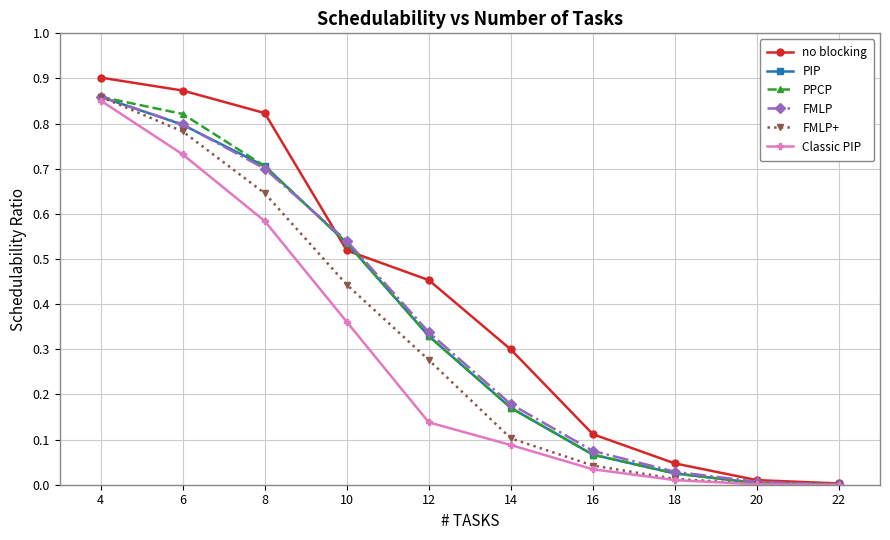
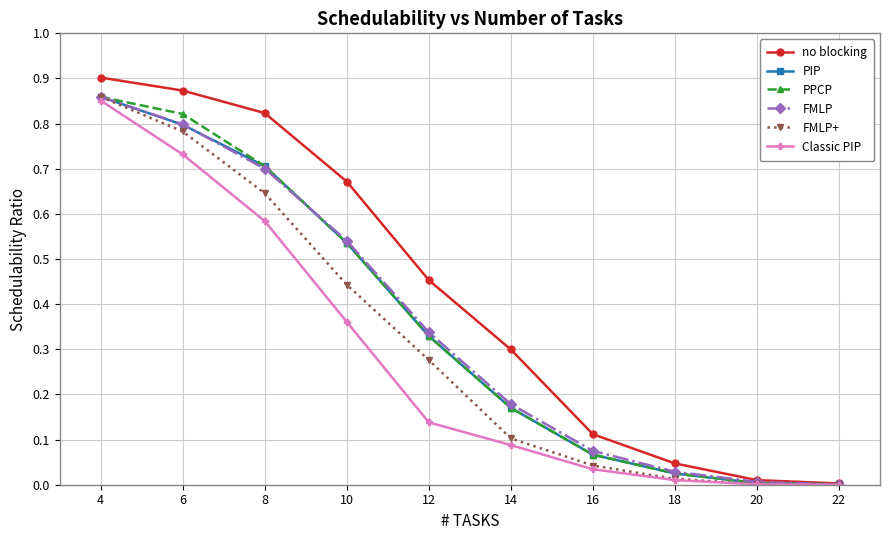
  {
    "no blocking": {
      "4": 0.90,
      "6": 0.87,
      "8": 0.82,
-     "10": 0.52,
+     "10": 0.67,
      "12": 0.45,
      "14": 0.30,
      "16": 0.11,
      "18": 0.05
    },
    "PPCP": {
      "6": 0.82
    },
    "FMLP": {
      "12": 0.34,
      "14": 0.18,
      "16": 0.07
    },
    "FMLP+": {
      "6": 0.78,
      "8": 0.65,
      "10": 0.44,
      "12": 0.28,
      "14": 0.10,
      "16": 0.04
    },
    "Classic PIP": {
      "4": 0.85,
      "6": 0.73,
      "8": 0.58,
      "10": 0.36,
      "12": 0.14,
      "14": 0.09,
      "16": 0.03
    }
  }
